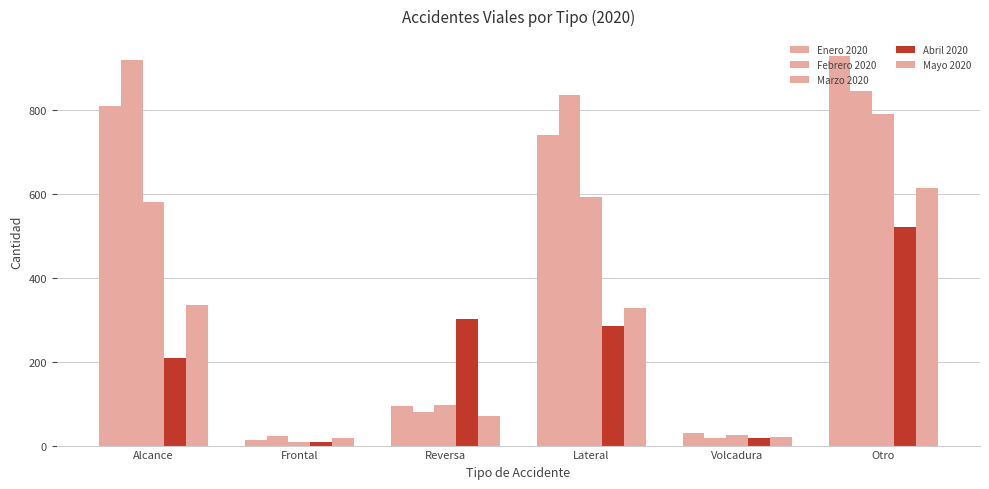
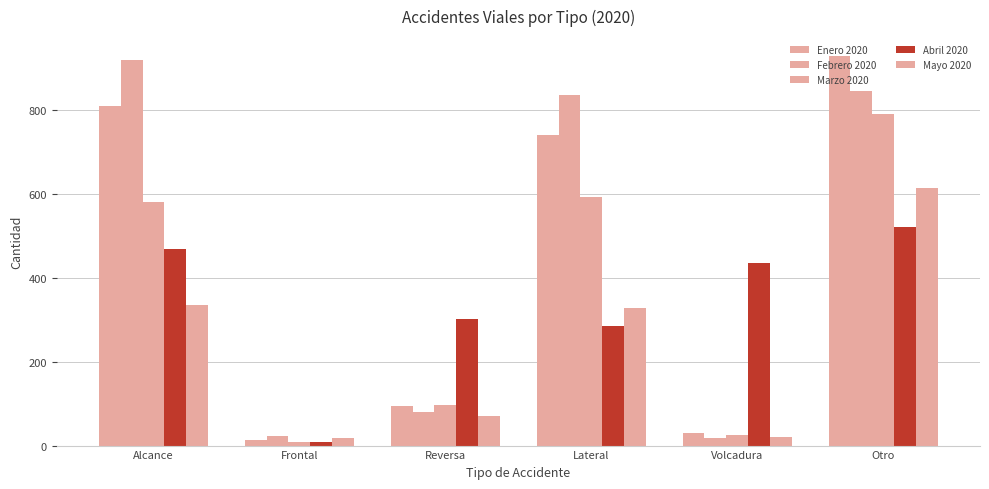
  {
    "Abril 2020": {
-     "Alcance": 210,
+     "Alcance": 470,
      "Frontal": 10,
      "Reversa": 300,
      "Lateral": 280,
-     "Volcadura": 20,
+     "Volcadura": 440,
      "Otro": 520
    }
  }
